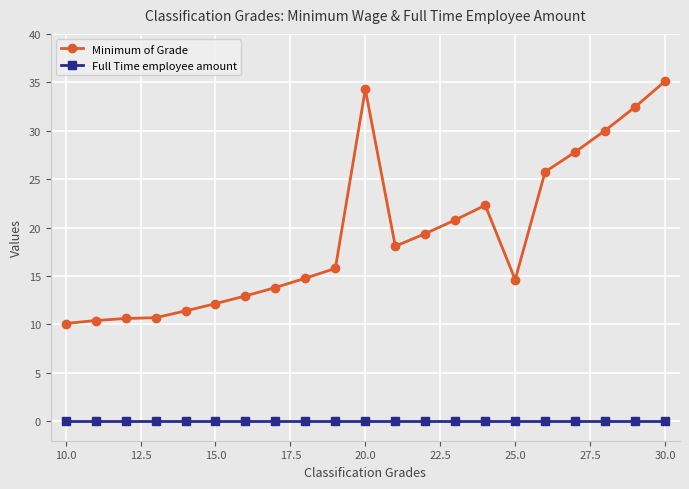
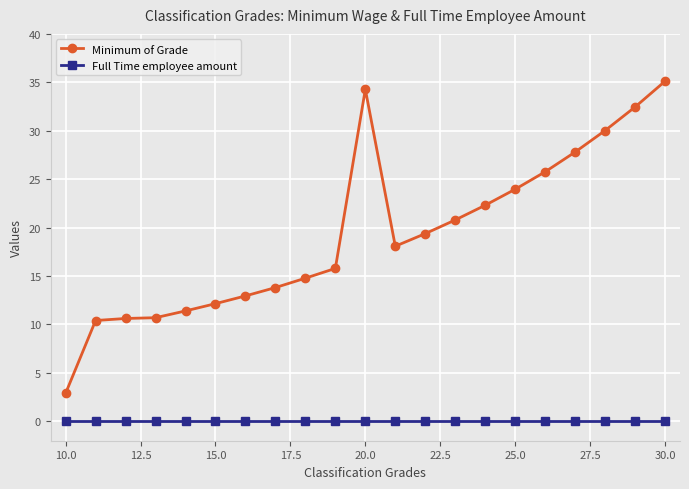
  {
    "Minimum of Grade": {
-     "10.0": 10,
+     "10.0": 3,
      "15.0": 12,
      "20.0": 34,
-     "25.0": 15,
+     "25.0": 24,
      "30.0": 35
    },
    "Full Time employee amount": {
      "10.0": 0,
      "15.0": 0,
      "20.0": 0,
      "25.0": 0,
      "30.0": 0
    }
  }
